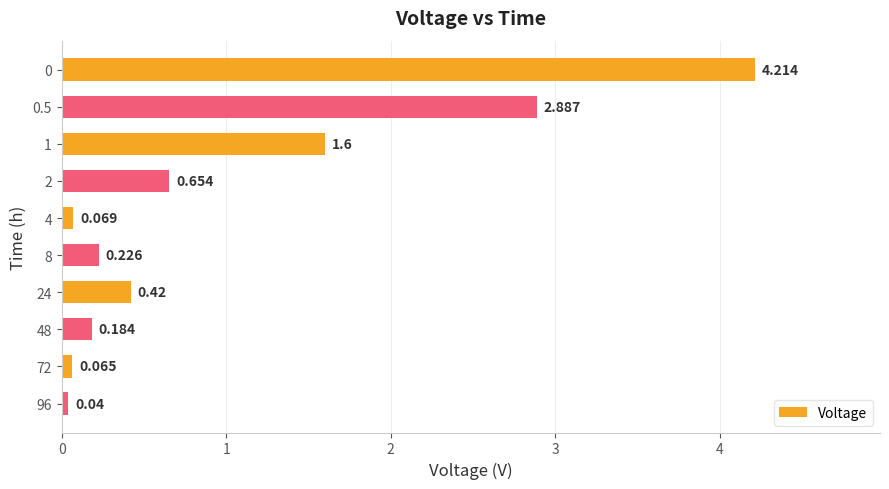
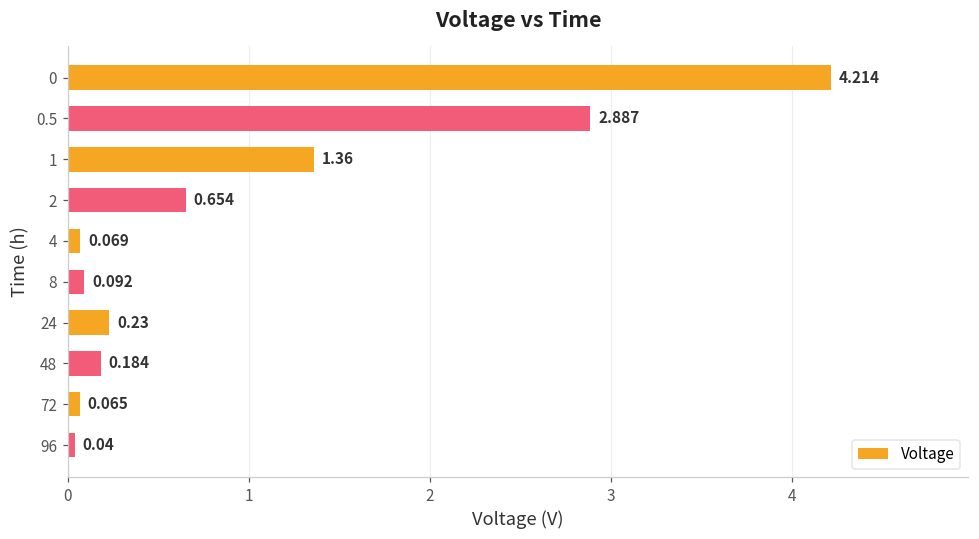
  {
    "0": 4.214,
    "0.5": 2.887,
-   "1": 1.6,
+   "1": 1.36,
    "2": 0.654,
    "4": 0.069,
-   "8": 0.226,
-   "24": 0.42,
+   "8": 0.092,
+   "24": 0.23,
    "48": 0.184,
    "72": 0.065,
    "96": 0.04
  }
